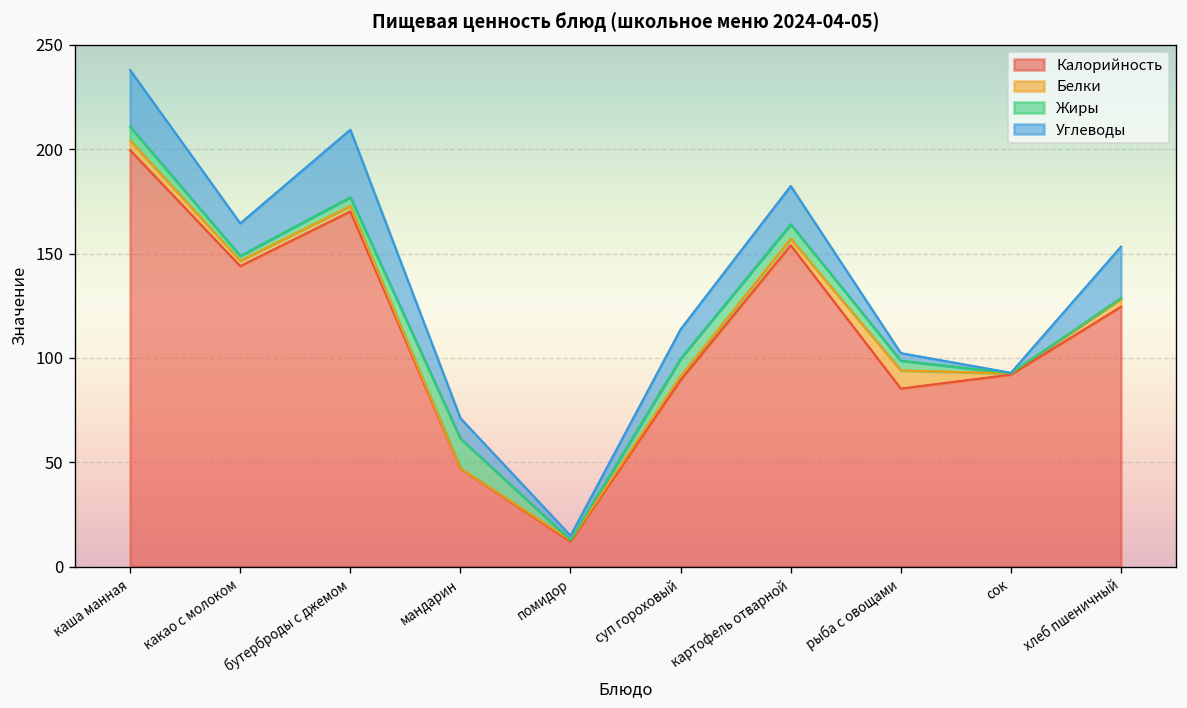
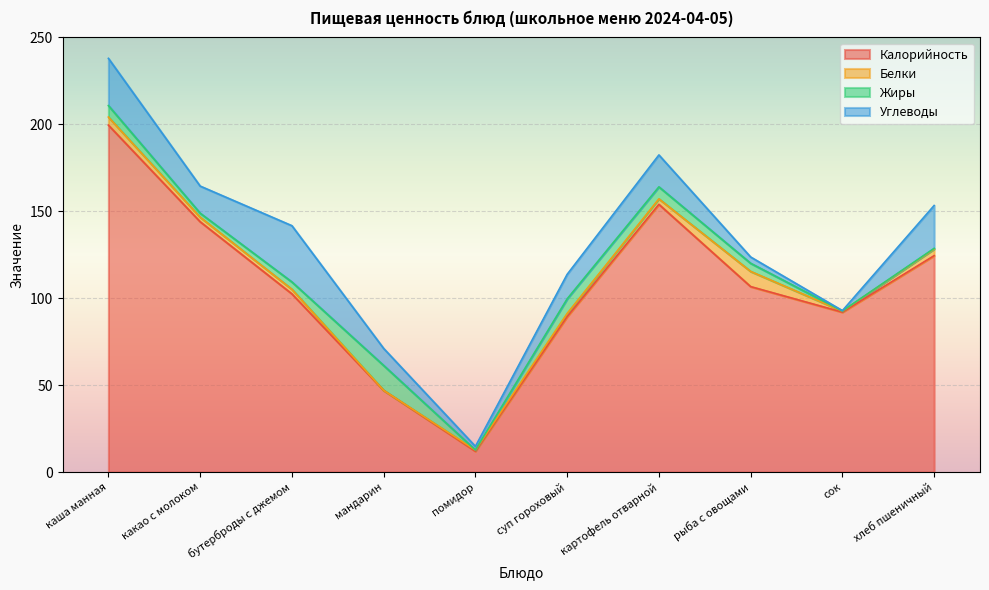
  {
    "Калорийность": {
      "каша манная": 200,
      "какао с молоком": 144,
-     "бутерброды с джемом": 170,
+     "бутерброды с джемом": 103,
      "суп гороховый": 89,
      "картофель отварной": 154,
-     "рыба с овощами": 85,
+     "рыба с овощами": 107,
      "хлеб пшеничный": 125
    },
    "Белки": {
      "каша манная": 5,
      "какао с молоком": 3,
      "бутерброды с джемом": 3,
      "суп гороховый": 2,
      "картофель отварной": 3,
      "рыба с овощами": 9
    },
    "Жиры": {
      "каша манная": 7,
      "какао с молоком": 2,
      "бутерброды с джемом": 4,
      "мандарин": 14,
      "суп гороховый": 8,
      "картофель отварной": 7,
      "рыба с овощами": 5
    },
    "Углеводы": {
      "каша манная": 27,
      "какао с молоком": 16,
      "бутерброды с джемом": 32,
      "мандарин": 10,
      "помидор": 2,
      "суп гороховый": 14,
      "картофель отварной": 18,
      "рыба с овощами": 4,
      "хлеб пшеничный": 25
    }
  }
